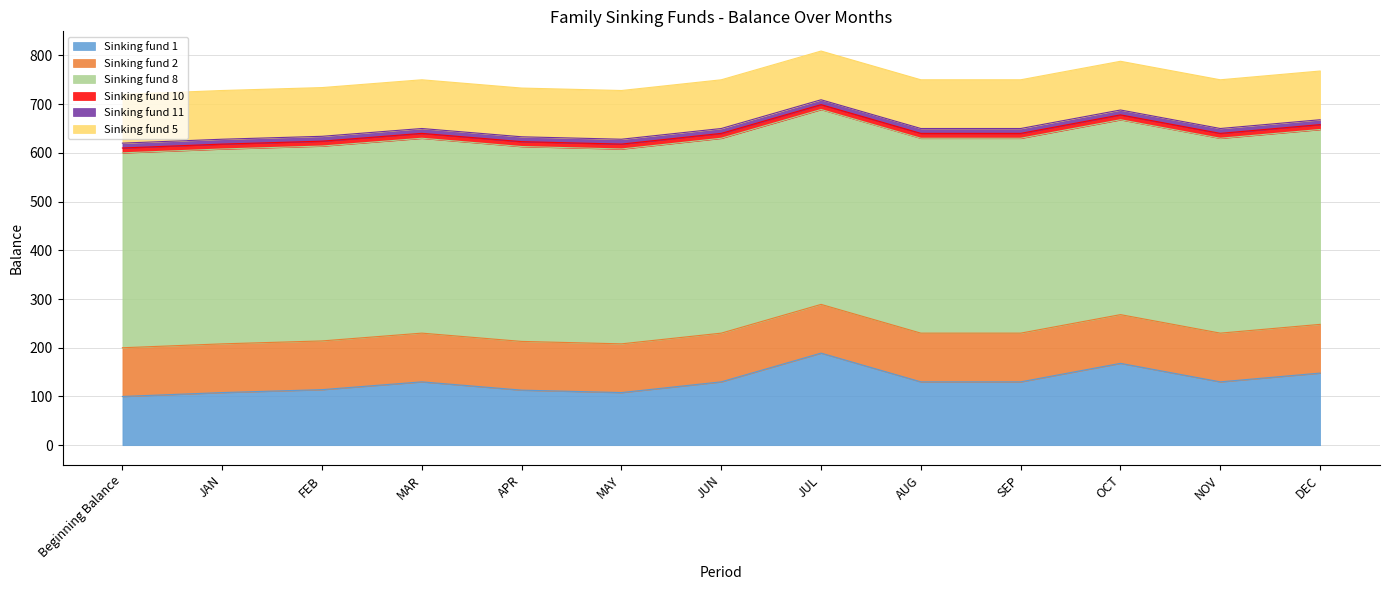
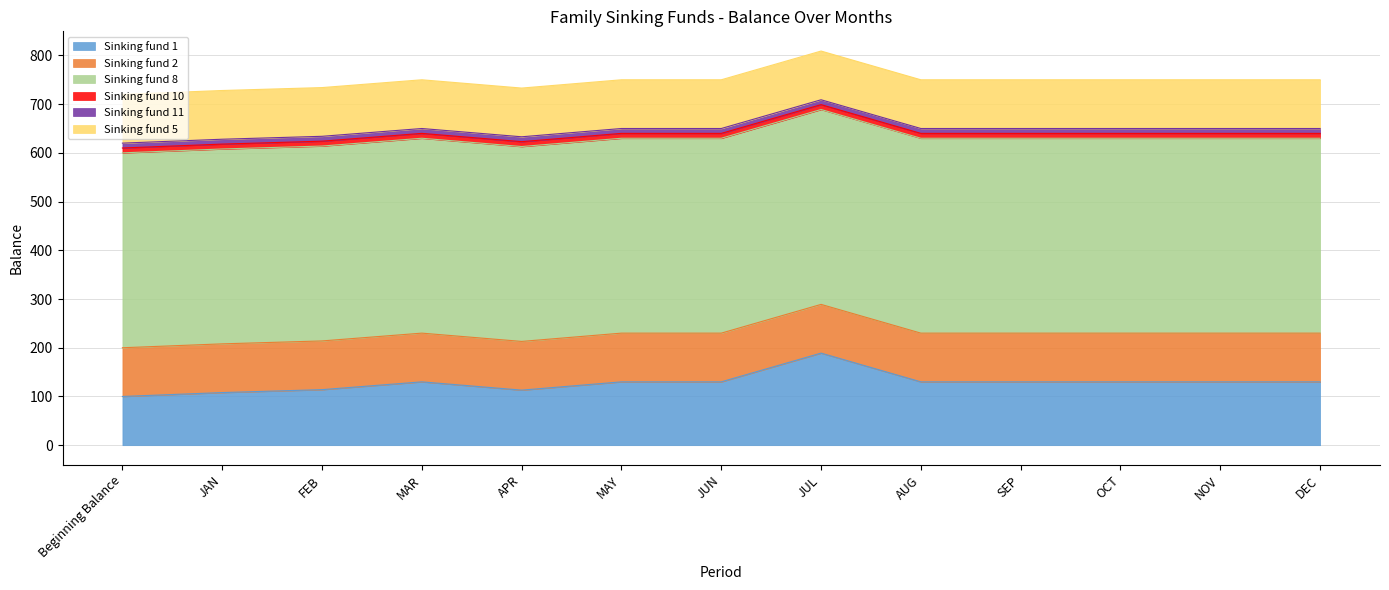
  {
    "Sinking fund 1": {
      "Beginning Balance": 100,
      "JAN": 110,
      "FEB": 110,
      "MAR": 130,
      "APR": 110,
-     "MAY": 110,
+     "MAY": 130,
      "JUN": 130,
      "JUL": 190,
      "AUG": 130,
      "SEP": 130,
-     "OCT": 170,
+     "OCT": 130,
      "NOV": 130,
-     "DEC": 150
+     "DEC": 130
    },
    "Sinking fund 2": {
      "Beginning Balance": 100,
      "JAN": 100,
      "FEB": 100,
      "MAR": 100,
      "APR": 100,
      "MAY": 100,
      "JUN": 100,
      "JUL": 100,
      "AUG": 100,
      "SEP": 100,
      "OCT": 100,
      "NOV": 100,
      "DEC": 100
    },
    "Sinking fund 8": {
      "Beginning Balance": 400,
      "JAN": 400,
      "FEB": 400,
      "MAR": 400,
      "APR": 400,
      "MAY": 400,
      "JUN": 400,
      "JUL": 400,
      "AUG": 400,
      "SEP": 400,
      "OCT": 400,
      "NOV": 400,
      "DEC": 400
    },
    "Sinking fund 10": {
      "Beginning Balance": 10,
      "JAN": 10,
      "FEB": 10,
      "MAR": 10,
      "APR": 10,
      "MAY": 10,
      "JUN": 10,
      "JUL": 10,
      "AUG": 10,
      "SEP": 10,
      "OCT": 10,
      "NOV": 10,
      "DEC": 10
    },
    "Sinking fund 11": {
      "Beginning Balance": 10,
      "JAN": 10,
      "FEB": 10,
      "MAR": 10,
      "APR": 10,
      "MAY": 10,
      "JUN": 10,
      "JUL": 10,
      "AUG": 10,
      "SEP": 10,
      "OCT": 10,
      "NOV": 10,
      "DEC": 10
    },
    "Sinking fund 5": {
      "JAN": 100,
      "FEB": 100,
      "MAR": 100,
      "APR": 100,
      "MAY": 100,
      "JUN": 100,
      "JUL": 100,
      "AUG": 100,
      "SEP": 100,
      "OCT": 100,
      "NOV": 100,
      "DEC": 100
    }
  }
